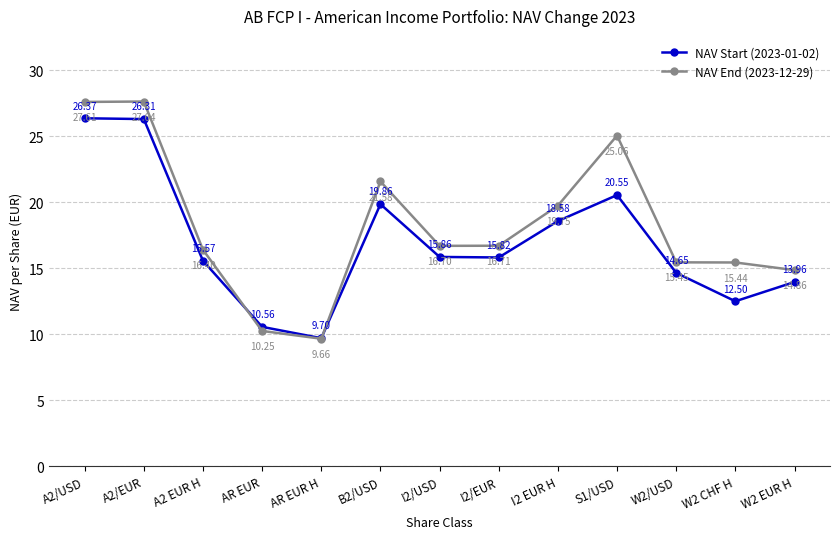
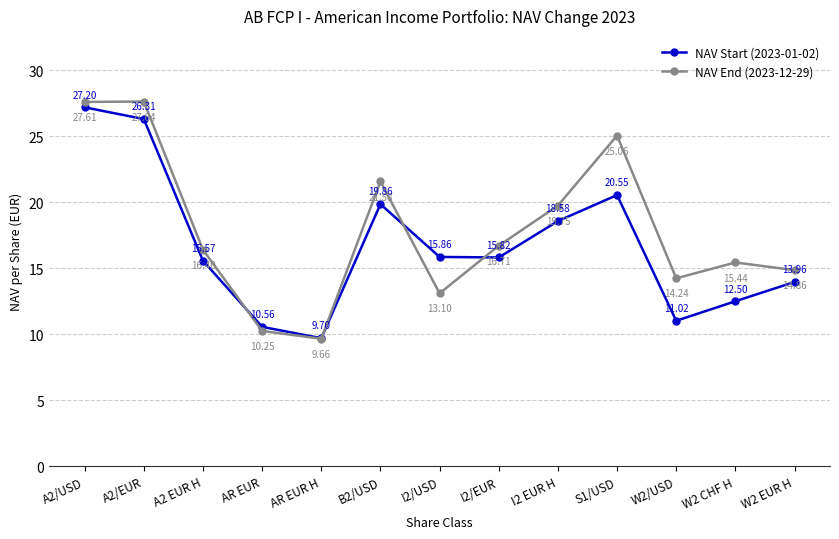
  {
    "NAV Start (2023-01-02)": {
-     "A2/USD": 26.37,
+     "A2/USD": 27.20,
      "AR EUR": 10.56,
      "I2/USD": 15.86,
      "S1/USD": 20.55,
-     "W2/USD": 14.65,
+     "W2/USD": 11.02,
      "W2 CHF H": 12.50
    },
    "NAV End (2023-12-29)": {
      "A2/USD": 27.61,
      "AR EUR": 10.25,
-     "I2/USD": 16.70,
+     "I2/USD": 13.10,
      "S1/USD": 25.06,
-     "W2/USD": 15.45,
+     "W2/USD": 14.24,
      "W2 CHF H": 15.44
    }
  }
